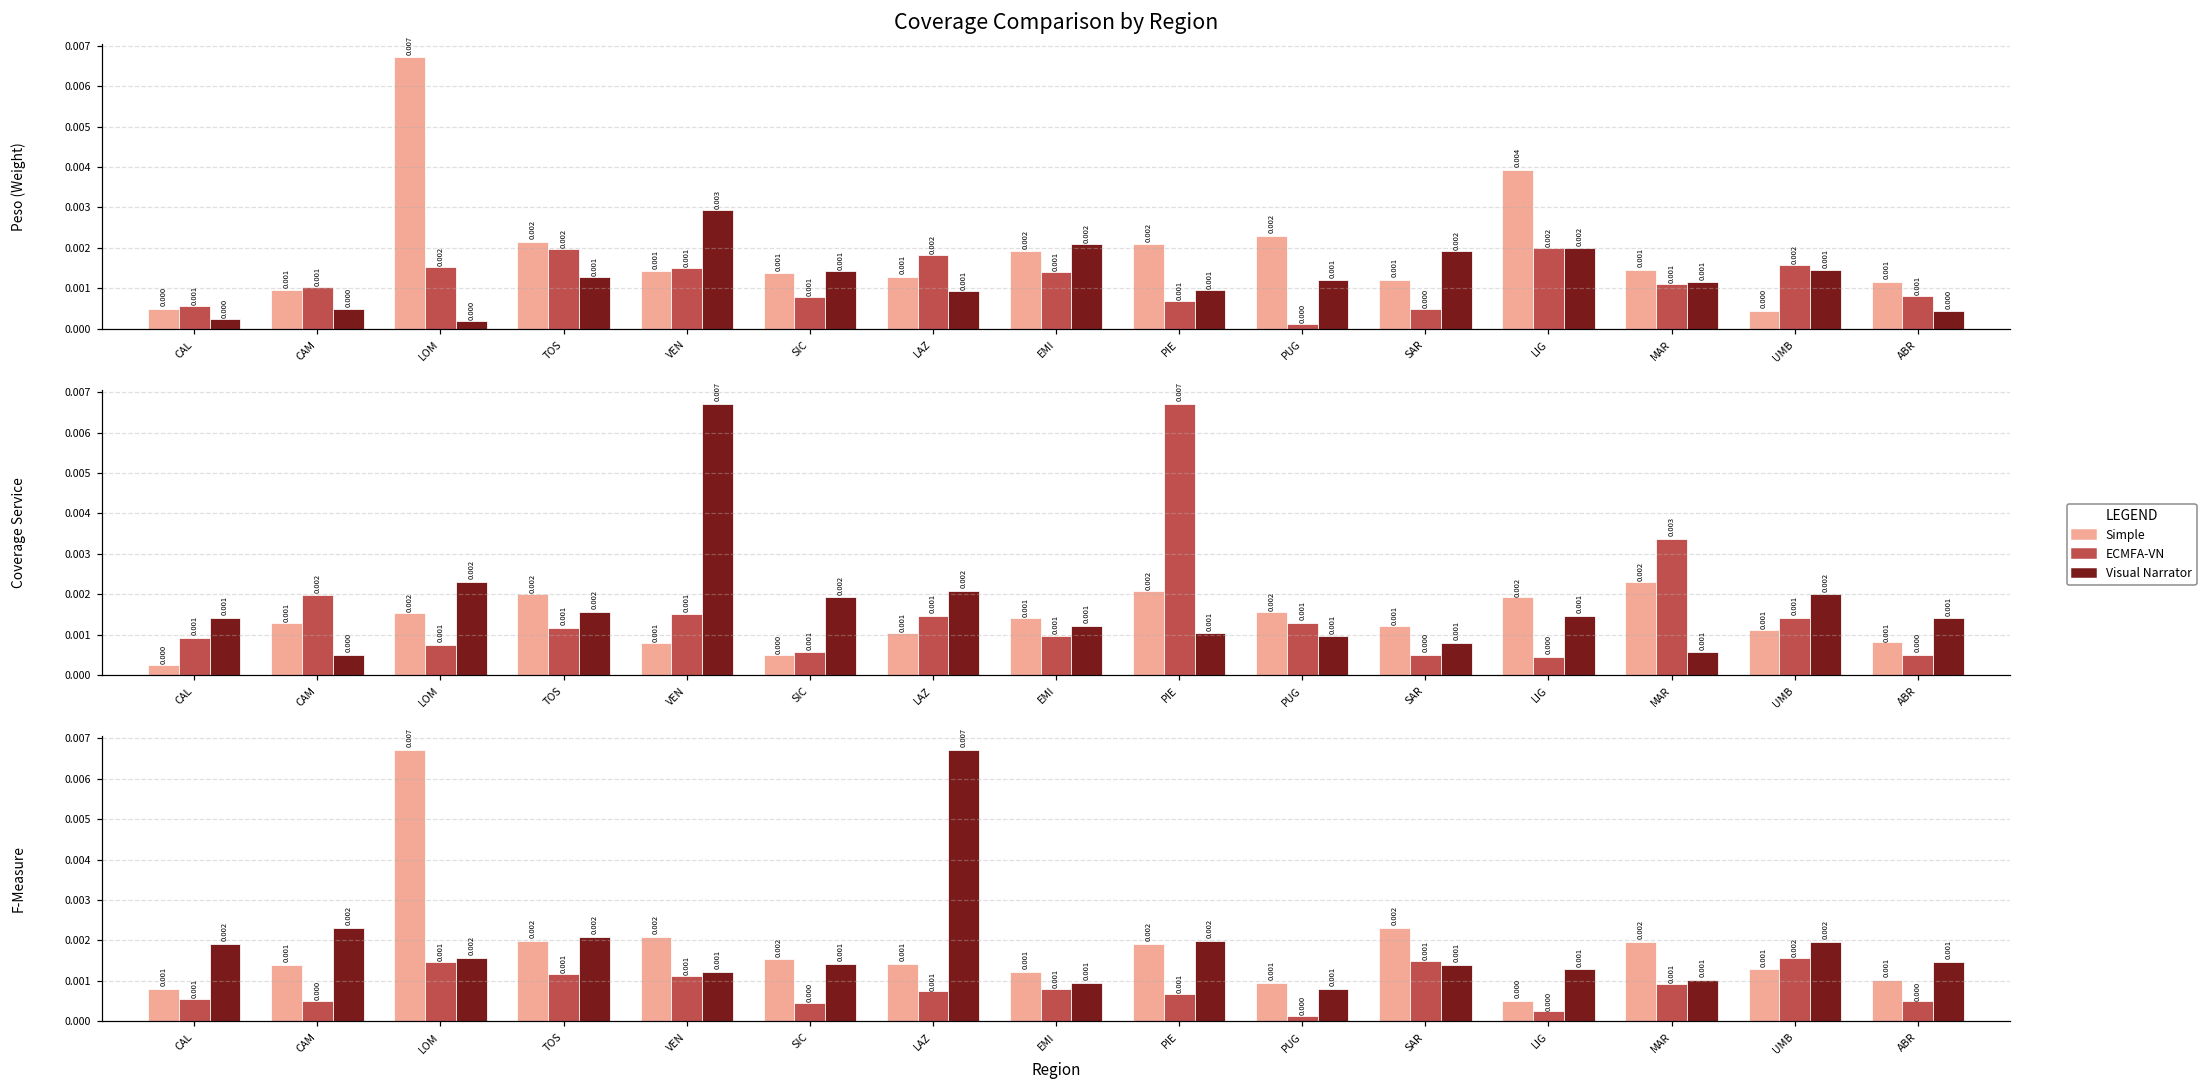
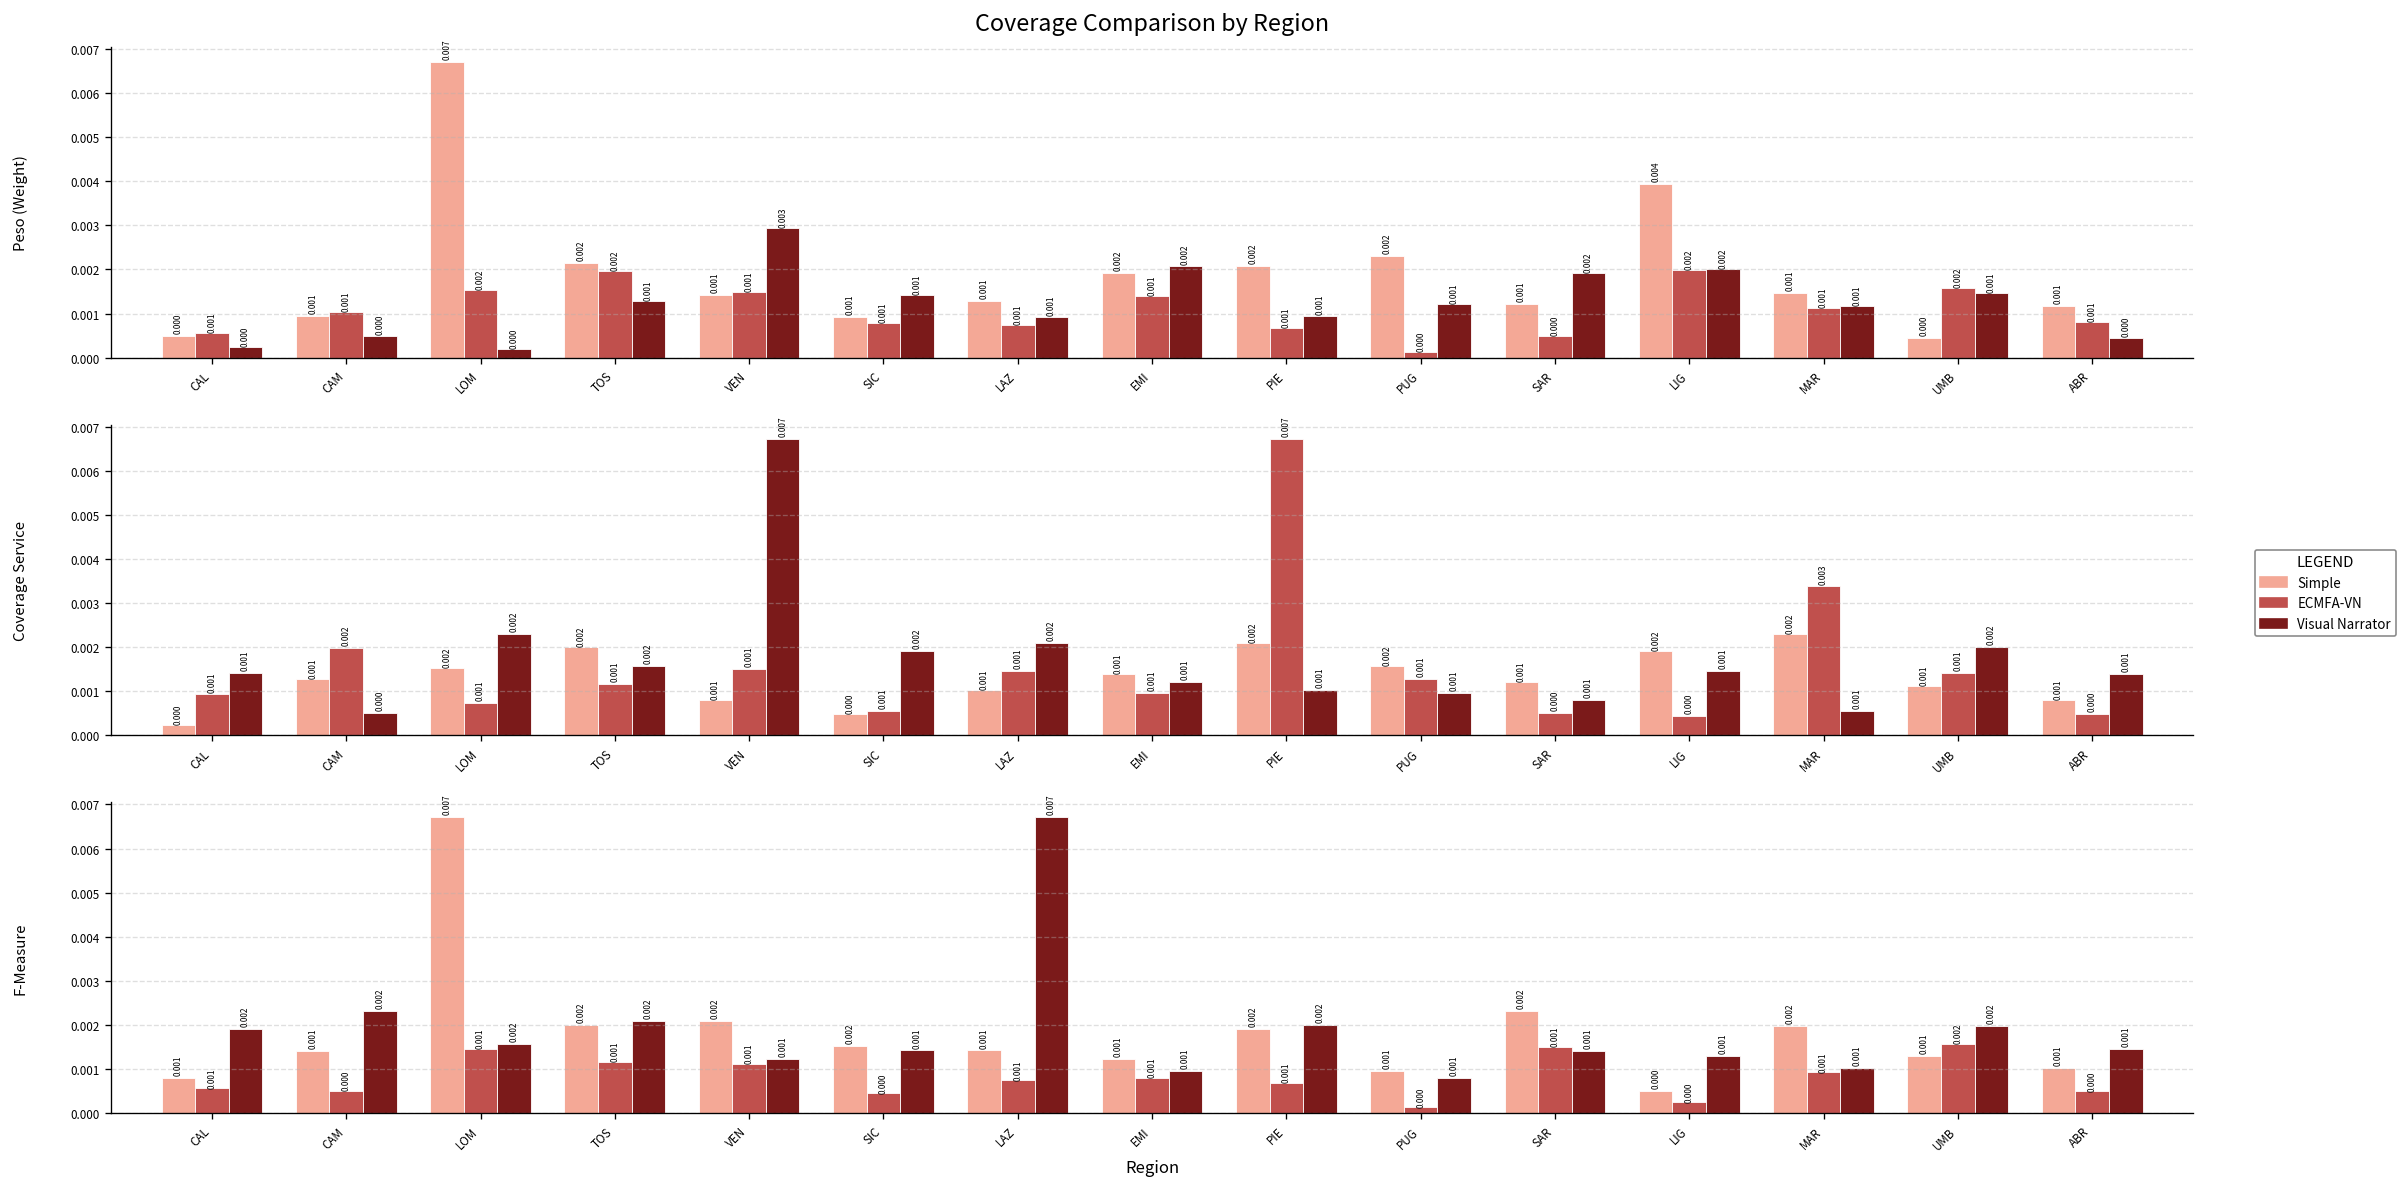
  {
    "Coverage Comparison by Region": {
      "Simple": {
-       "SIC": 0.0014
+       "SIC": 0.0009
      },
      "ECMFA-VN": {
        "CAL": 0.001,
        "CAM": 0.001,
        "LOM": 0.002,
        "TOS": 0.002,
        "VEN": 0.001,
        "SIC": 0.001,
-       "LAZ": 0.002,
+       "LAZ": 0.001,
        "EMI": 0.001,
        "PIE": 0.001,
        "PUG": 0.000,
        "SAR": 0.000,
        "LIG": 0.002,
        "MAR": 0.001,
        "UMB": 0.002,
        "ABR": 0.001
      },
      "Visual Narrator": {
        "CAL": 0.000,
        "CAM": 0.000,
        "LOM": 0.000,
        "TOS": 0.001,
        "VEN": 0.003,
        "SIC": 0.001,
        "LAZ": 0.001,
        "EMI": 0.002,
        "PIE": 0.001,
        "PUG": 0.001,
        "SAR": 0.002,
        "LIG": 0.002,
        "MAR": 0.001,
        "UMB": 0.001,
        "ABR": 0.000
      }
    }
  }
